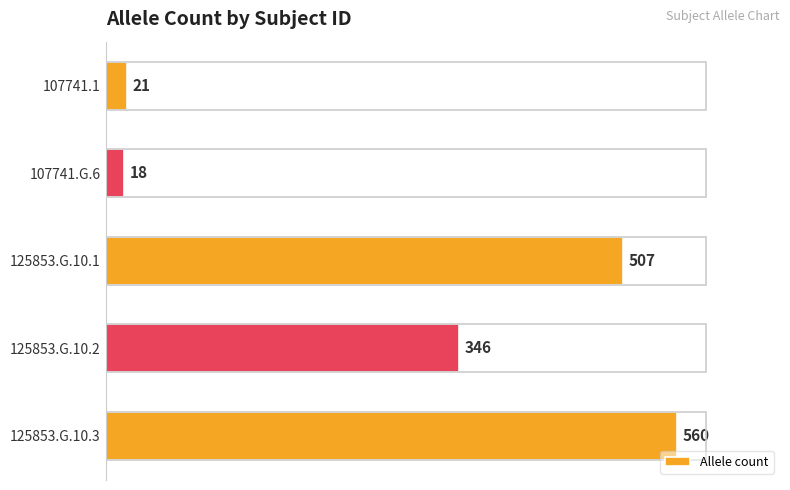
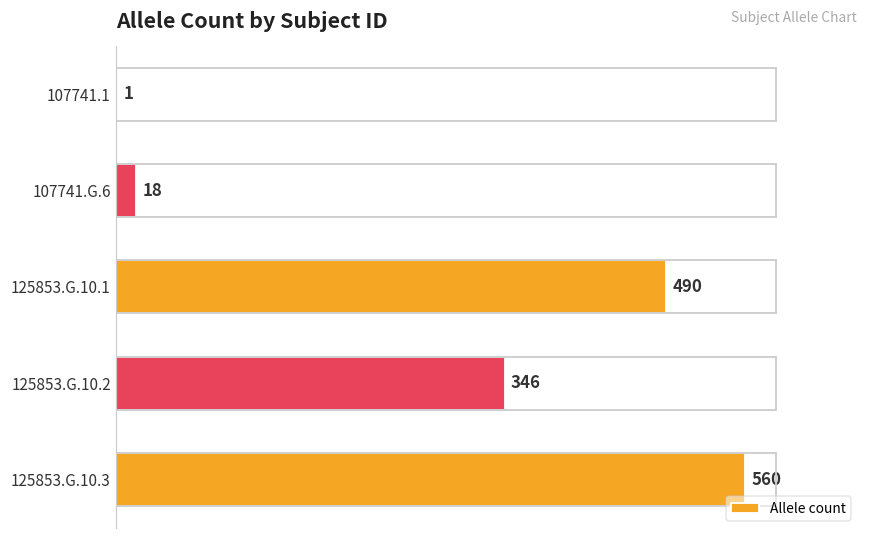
  {
-   "107741.1": 21,
+   "107741.1": 1,
    "107741.G.6": 18,
-   "125853.G.10.1": 507,
+   "125853.G.10.1": 490,
    "125853.G.10.2": 346,
    "125853.G.10.3": 560
  }
